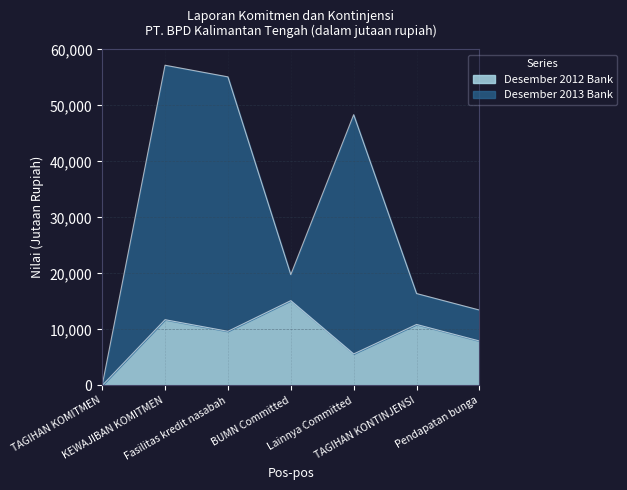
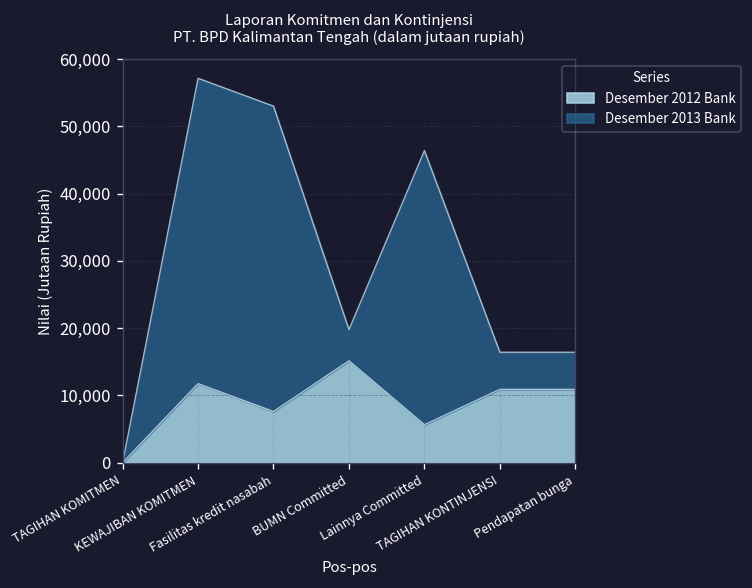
  {
    "Desember 2012 Bank": {
      "KEWAJIBAN KOMITMEN": "12,000",
-     "Fasilitas kredit nasabah": "10,000",
+     "Fasilitas kredit nasabah": "8,000",
      "BUMN Committed": "15,000",
      "Lainnya Committed": "6,000",
      "TAGIHAN KONTINJENSI": "11,000",
-     "Pendapatan bunga": "8,000"
+     "Pendapatan bunga": "11,000"
    },
    "Desember 2013 Bank": {
      "KEWAJIBAN KOMITMEN": "45,000",
      "Fasilitas kredit nasabah": "45,000",
      "BUMN Committed": "5,000",
-     "Lainnya Committed": "43,000",
+     "Lainnya Committed": "41,000",
      "TAGIHAN KONTINJENSI": "6,000",
      "Pendapatan bunga": "6,000"
    }
  }
